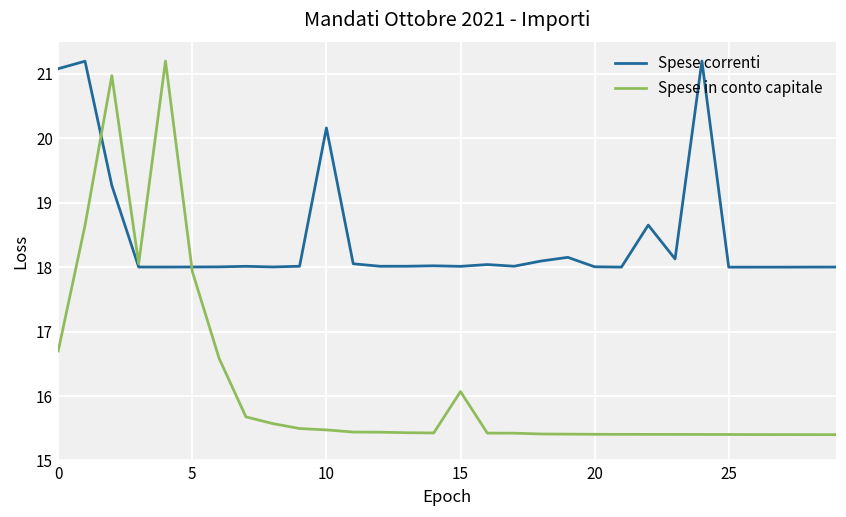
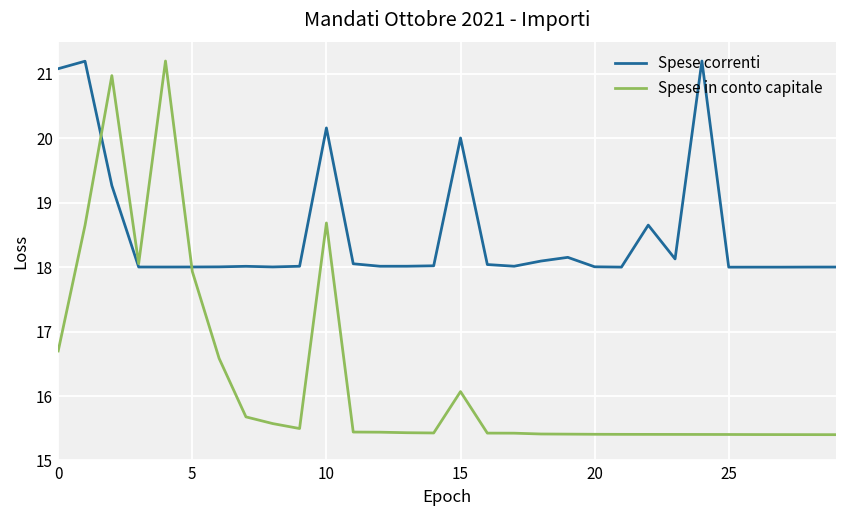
  {
    "Spese correnti": {
      "0": 21.1,
      "5": 18.0,
      "10": 20.2,
-     "15": 18.0,
+     "15": 20.0,
      "20": 18.0,
      "25": 18.0
    },
    "Spese in conto capitale": {
      "0": 16.7,
      "5": 17.9,
-     "10": 15.5,
+     "10": 18.7,
      "15": 16.1,
      "20": 15.4,
      "25": 15.4
    }
  }
